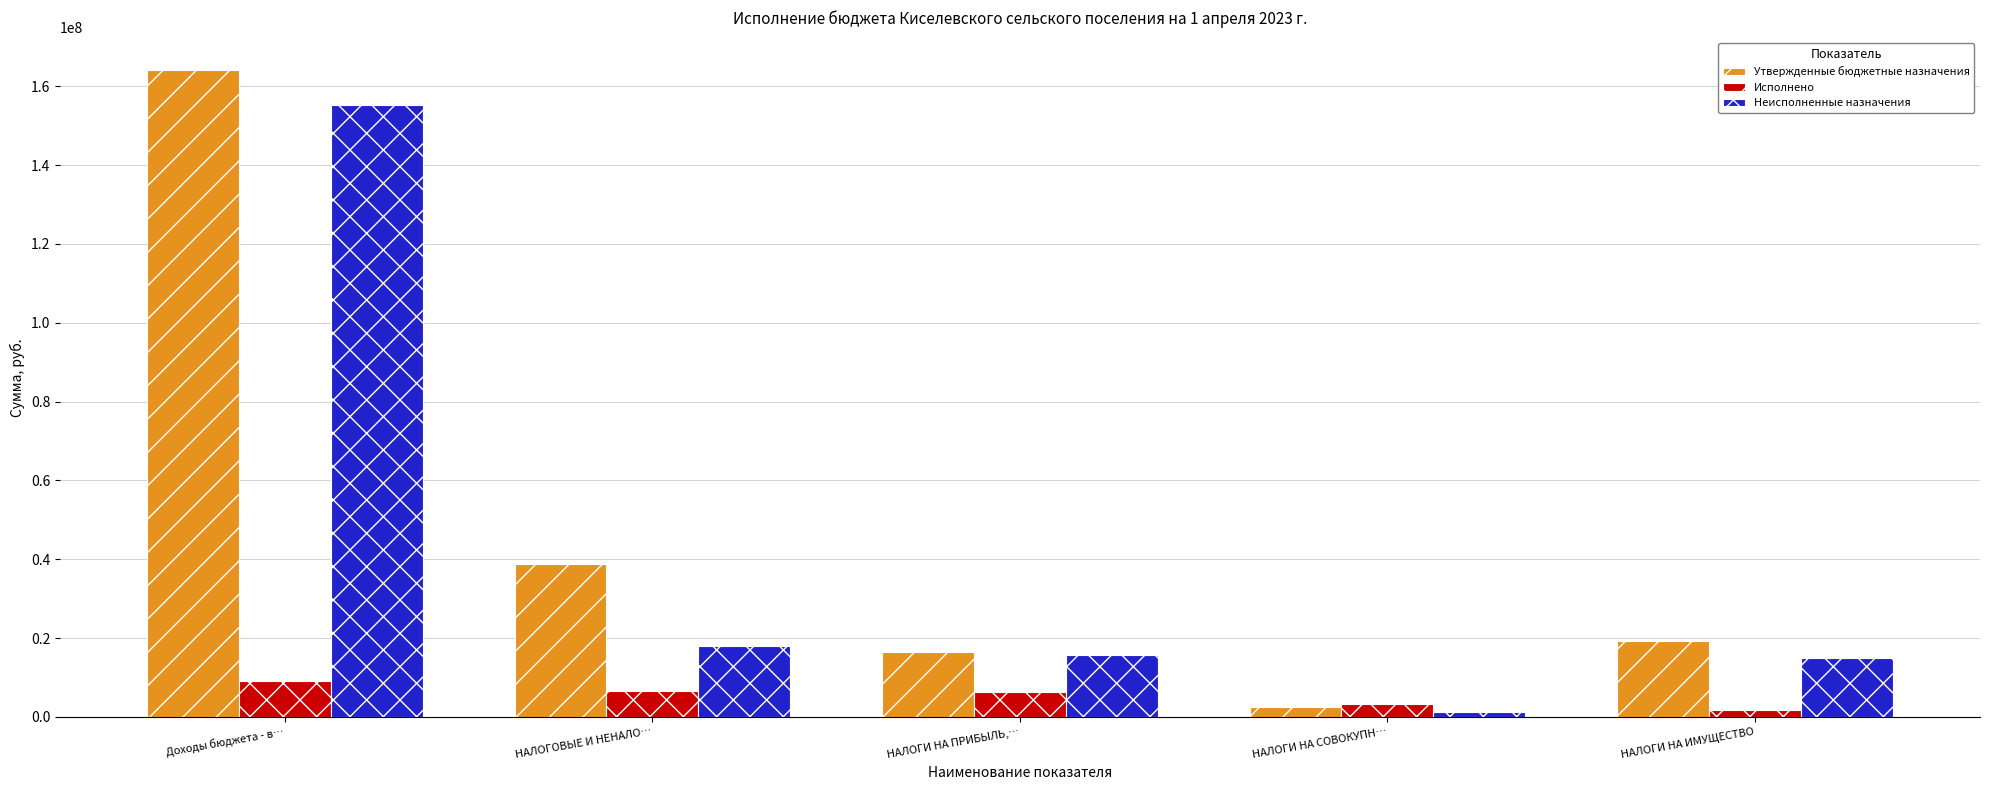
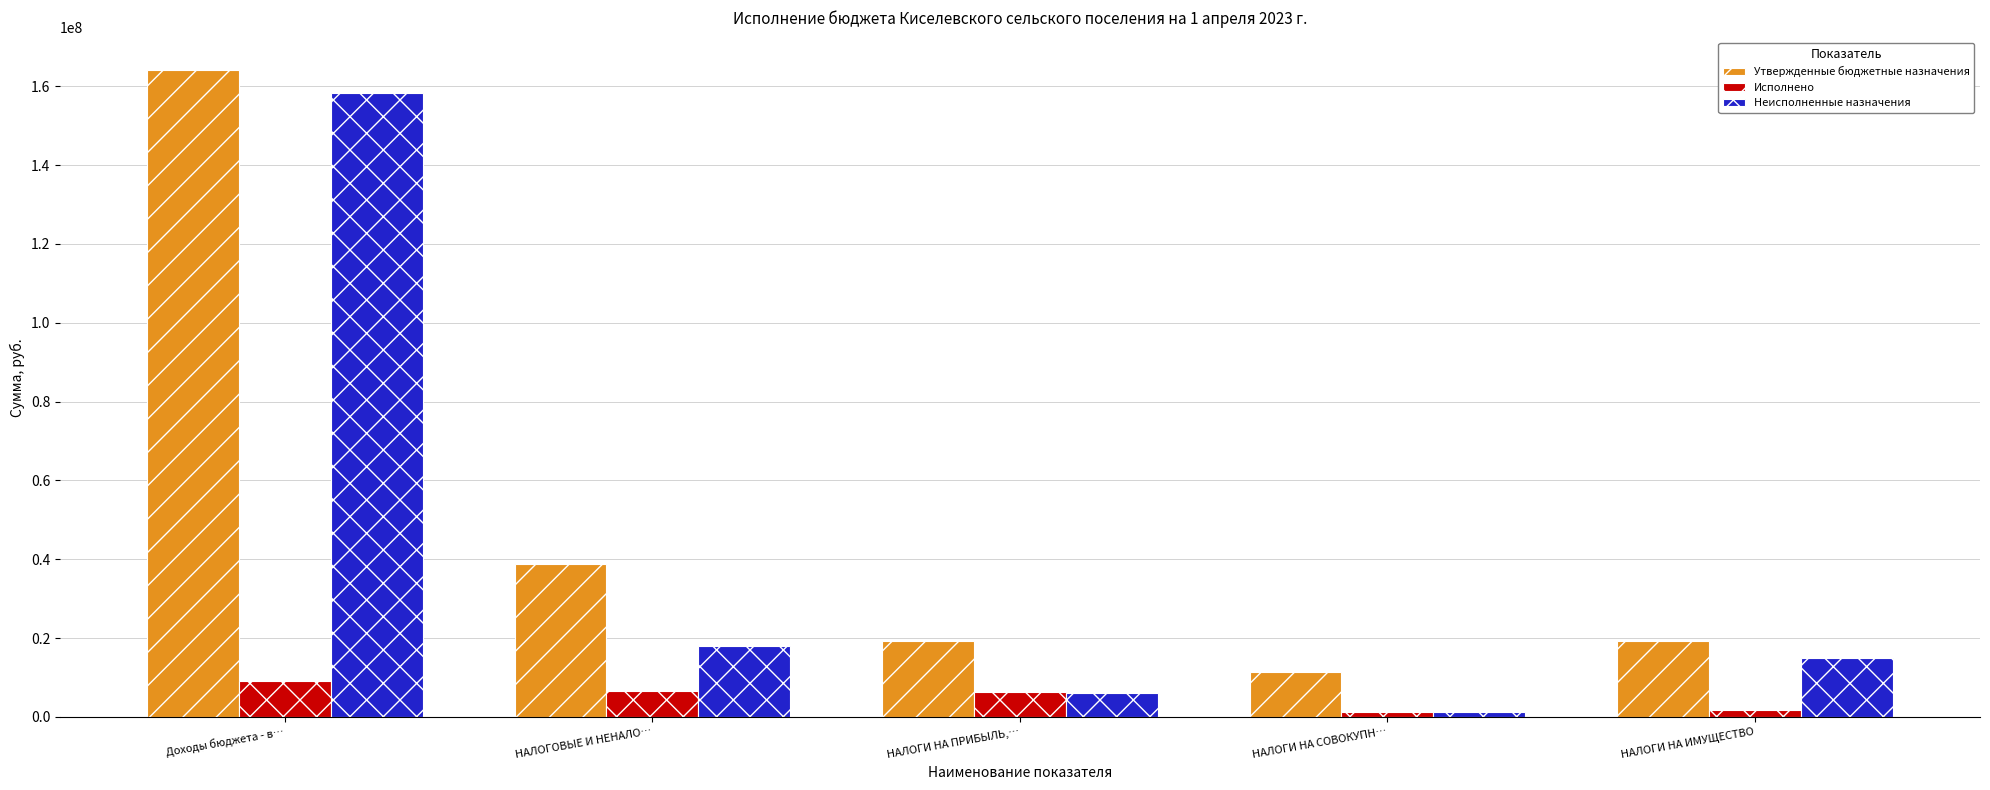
  {
    "Утвержденные бюджетные назначения": {
      "Доходы бюджета - в…": 164000000,
      "НАЛОГОВЫЕ И НЕНАЛО…": 39000000,
-     "НАЛОГИ НА ПРИБЫЛЬ,…": 16000000,
-     "НАЛОГИ НА СОВОКУПН…": 3000000,
+     "НАЛОГИ НА ПРИБЫЛЬ,…": 19000000,
+     "НАЛОГИ НА СОВОКУПН…": 11000000,
      "НАЛОГИ НА ИМУЩЕСТВО": 19000000
    },
    "Исполнено": {
      "Доходы бюджета - в…": 9000000,
      "НАЛОГОВЫЕ И НЕНАЛО…": 7000000,
      "НАЛОГИ НА ПРИБЫЛЬ,…": 6000000,
-     "НАЛОГИ НА СОВОКУПН…": 3000000,
+     "НАЛОГИ НА СОВОКУПН…": 1000000,
      "НАЛОГИ НА ИМУЩЕСТВО": 2000000
    },
    "Неисполненные назначения": {
-     "Доходы бюджета - в…": 155000000,
+     "Доходы бюджета - в…": 158000000,
      "НАЛОГОВЫЕ И НЕНАЛО…": 18000000,
-     "НАЛОГИ НА ПРИБЫЛЬ,…": 16000000,
+     "НАЛОГИ НА ПРИБЫЛЬ,…": 6000000,
      "НАЛОГИ НА СОВОКУПН…": 1000000,
      "НАЛОГИ НА ИМУЩЕСТВО": 15000000
    }
  }
